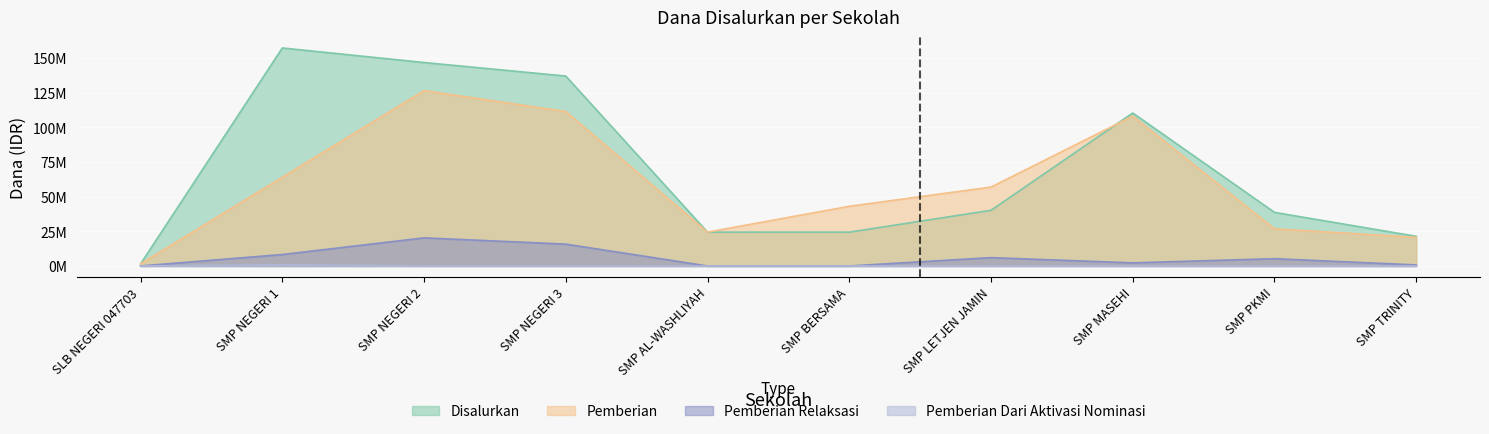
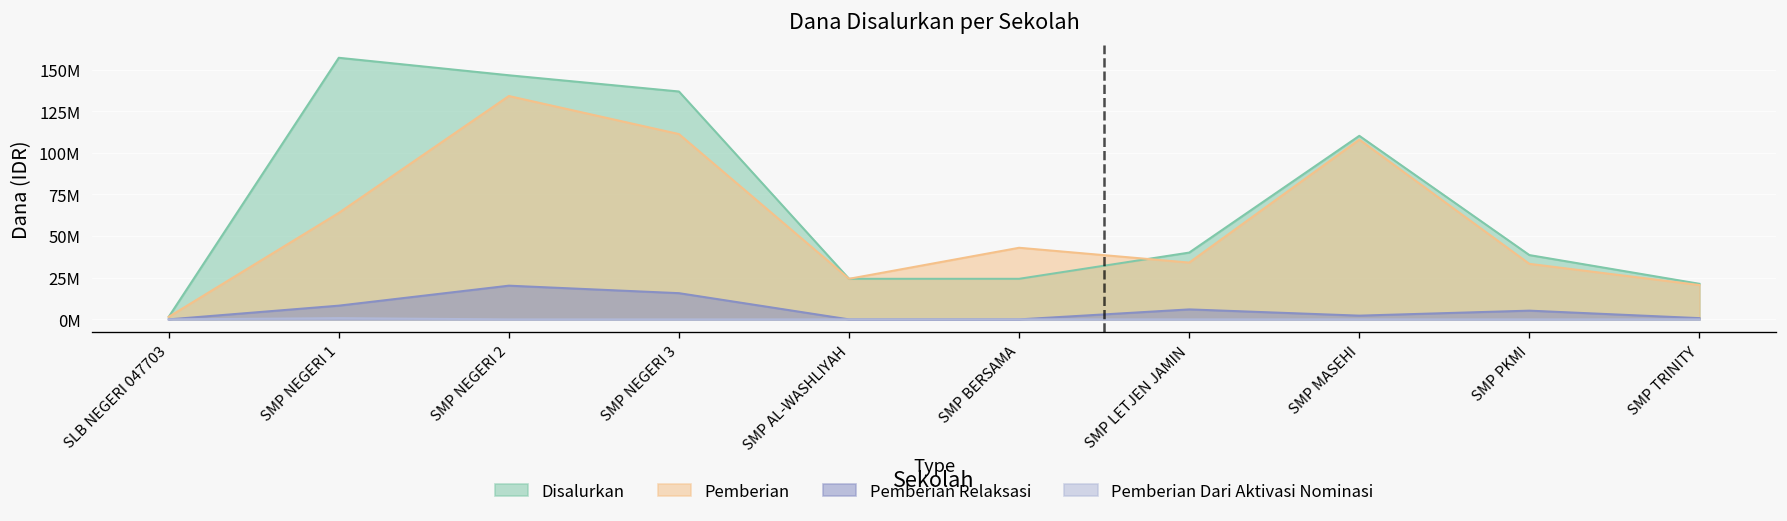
  {
    "Pemberian": {
      "SMP NEGERI 1": 64000000,
-     "SMP NEGERI 2": 126000000,
+     "SMP NEGERI 2": 134000000,
      "SMP NEGERI 3": 111000000,
      "SMP BERSAMA": 43000000,
-     "SMP LETJEN JAMIN": 57000000,
+     "SMP LETJEN JAMIN": 34000000,
      "SMP MASEHI": 108000000,
-     "SMP PKMI": 27000000
+     "SMP PKMI": 33000000
    }
  }
